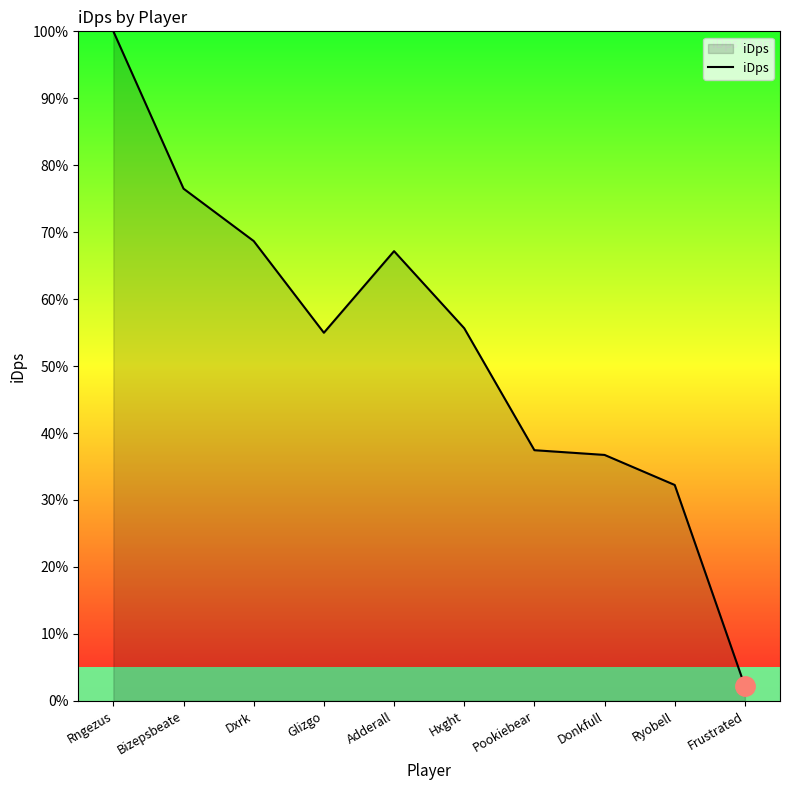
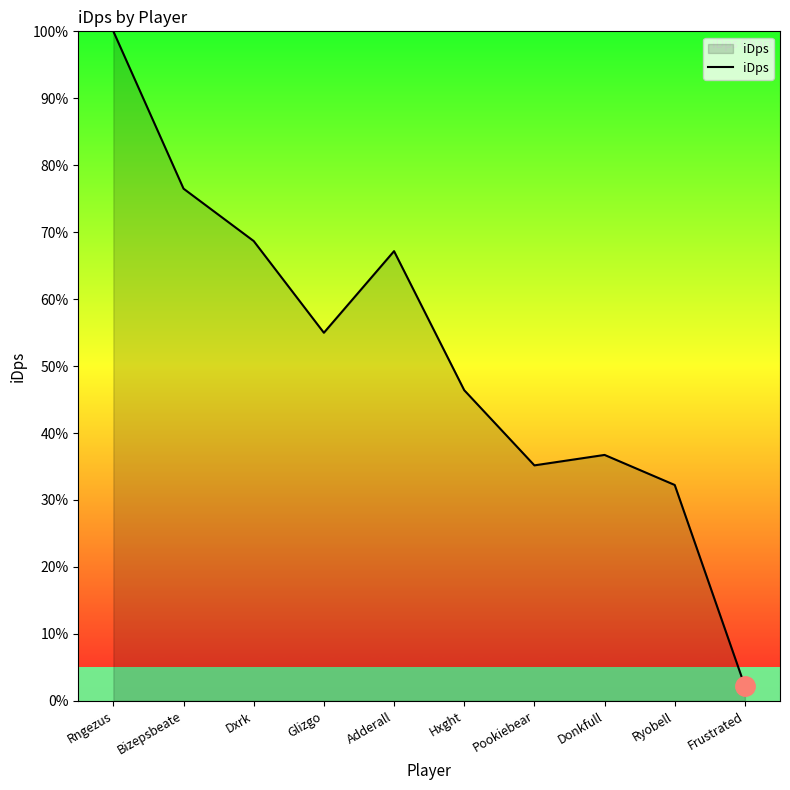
  {
    "iDps": {
      "Rngezus": "100%",
      "Bizepsbeate": "76%",
      "Dxrk": "69%",
      "Glizgo": "55%",
      "Adderall": "67%",
-     "Hxght": "56%",
-     "Pookiebear": "37%",
+     "Hxght": "46%",
+     "Pookiebear": "35%",
      "Donkfull": "37%",
      "Ryobell": "32%"
    }
  }
